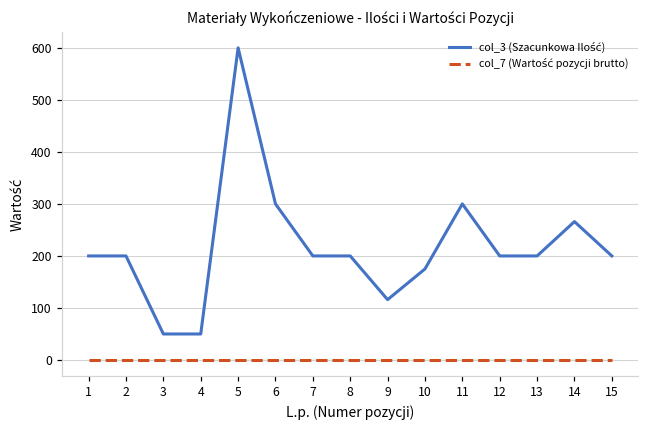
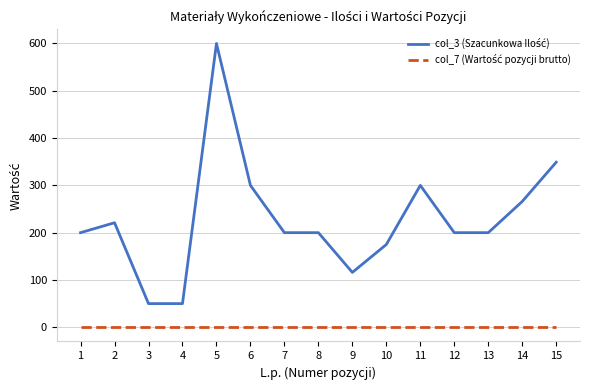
  {
    "col_3 (Szacunkowa Ilość)": {
      "1": 200,
-     "2": 200,
+     "2": 220,
      "3": 50,
      "4": 50,
      "5": 600,
      "6": 300,
      "7": 200,
      "8": 200,
      "9": 120,
      "10": 180,
      "11": 300,
      "12": 200,
      "13": 200,
      "14": 270,
-     "15": 200
+     "15": 350
    },
    "col_7 (Wartość pozycji brutto)": {
      "1": 0,
      "2": 0,
      "3": 0,
      "4": 0,
      "5": 0,
      "6": 0,
      "7": 0,
      "8": 0,
      "9": 0,
      "10": 0,
      "11": 0,
      "12": 0,
      "13": 0,
      "14": 0,
      "15": 0
    }
  }
